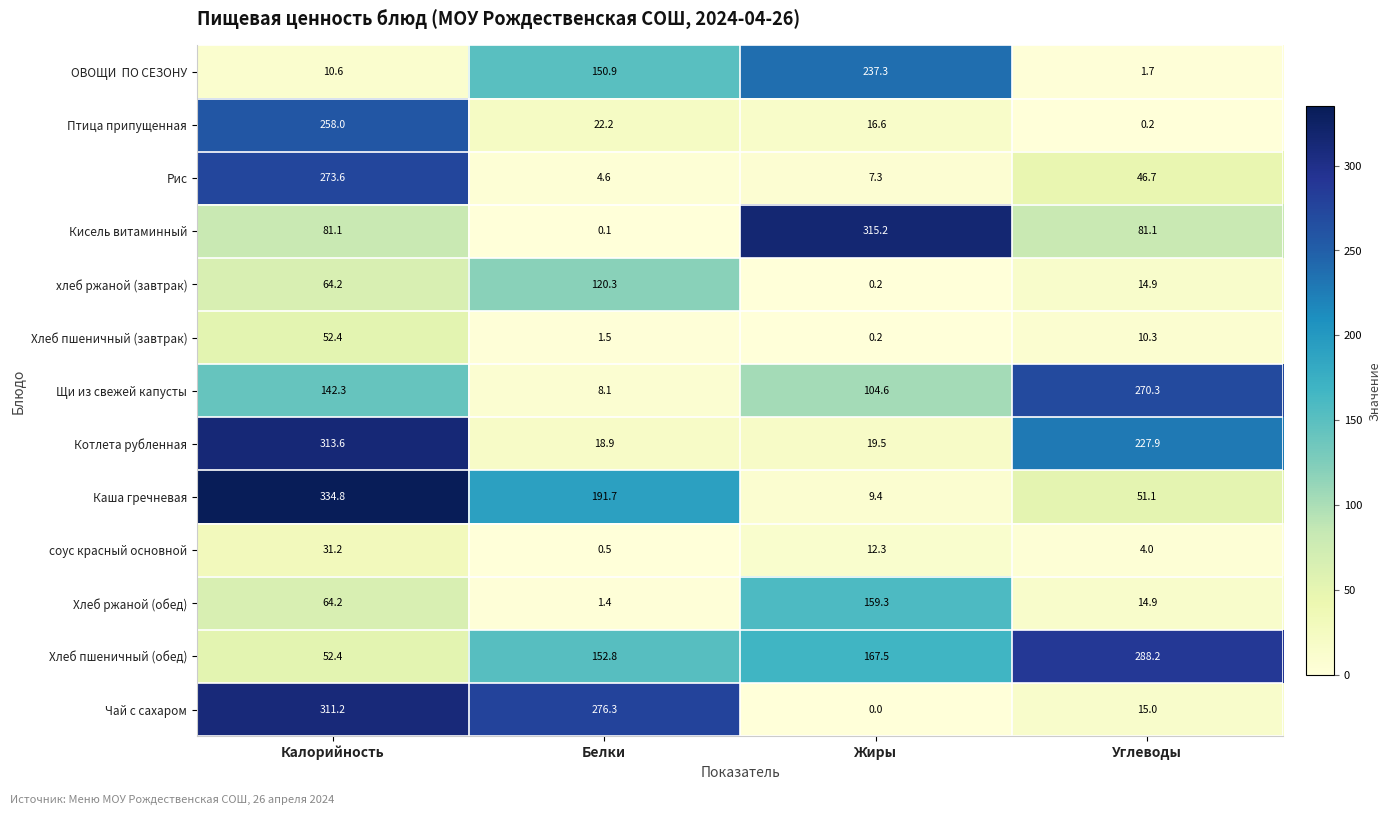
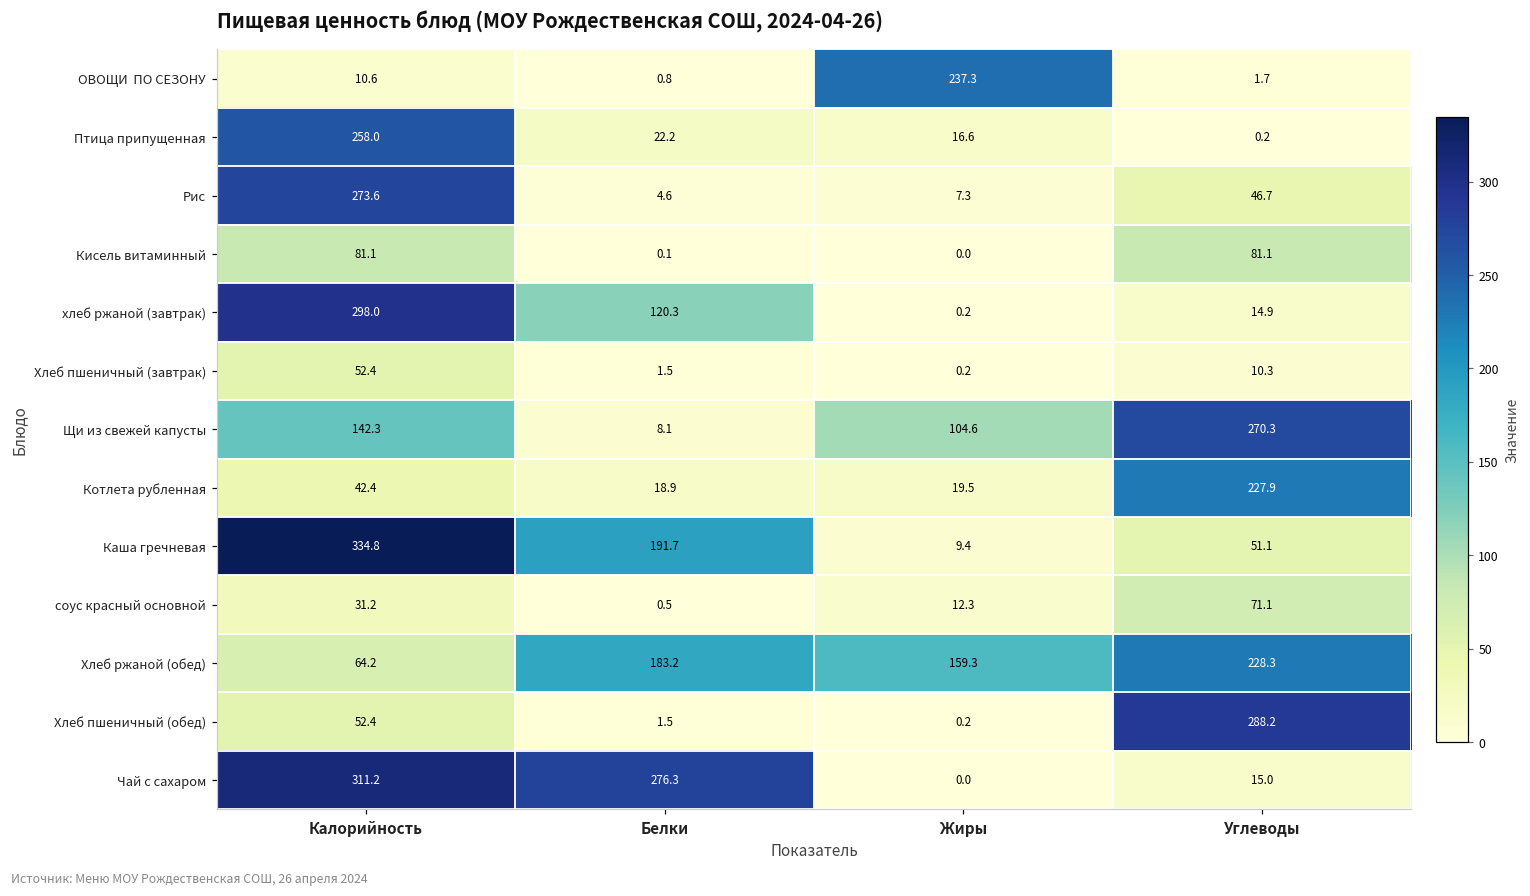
  {
    "ОВОЩИ ПО СЕЗОНУ": {
      "Калорийность": 10.6,
-     "Белки": 150.9,
+     "Белки": 0.8,
      "Жиры": 237.3,
      "Углеводы": 1.7
    },
    "Птица припущенная": {
      "Калорийность": 258.0,
      "Белки": 22.2,
      "Жиры": 16.6,
      "Углеводы": 0.2
    },
    "Рис": {
      "Калорийность": 273.6,
      "Белки": 4.6,
      "Жиры": 7.3,
      "Углеводы": 46.7
    },
    "Кисель витаминный": {
      "Калорийность": 81.1,
      "Белки": 0.1,
-     "Жиры": 315.2,
+     "Жиры": 0.0,
      "Углеводы": 81.1
    },
    "хлеб ржаной (завтрак)": {
-     "Калорийность": 64.2,
+     "Калорийность": 298.0,
      "Белки": 120.3,
      "Жиры": 0.2,
      "Углеводы": 14.9
    },
    "Хлеб пшеничный (завтрак)": {
      "Калорийность": 52.4,
      "Белки": 1.5,
      "Жиры": 0.2,
      "Углеводы": 10.3
    },
    "Щи из свежей капусты": {
      "Калорийность": 142.3,
      "Белки": 8.1,
      "Жиры": 104.6,
      "Углеводы": 270.3
    },
    "Котлета рубленная": {
-     "Калорийность": 313.6,
+     "Калорийность": 42.4,
      "Белки": 18.9,
      "Жиры": 19.5,
      "Углеводы": 227.9
    },
    "Каша гречневая": {
      "Калорийность": 334.8,
      "Белки": 191.7,
      "Жиры": 9.4,
      "Углеводы": 51.1
    },
    "соус красный основной": {
      "Калорийность": 31.2,
      "Белки": 0.5,
      "Жиры": 12.3,
-     "Углеводы": 4.0
+     "Углеводы": 71.1
    },
    "Хлеб ржаной (обед)": {
      "Калорийность": 64.2,
-     "Белки": 1.4,
+     "Белки": 183.2,
      "Жиры": 159.3,
-     "Углеводы": 14.9
+     "Углеводы": 228.3
    },
    "Хлеб пшеничный (обед)": {
      "Калорийность": 52.4,
-     "Белки": 152.8,
-     "Жиры": 167.5,
+     "Белки": 1.5,
+     "Жиры": 0.2,
      "Углеводы": 288.2
    },
    "Чай с сахаром": {
      "Калорийность": 311.2,
      "Белки": 276.3,
      "Жиры": 0.0,
      "Углеводы": 15.0
    }
  }
